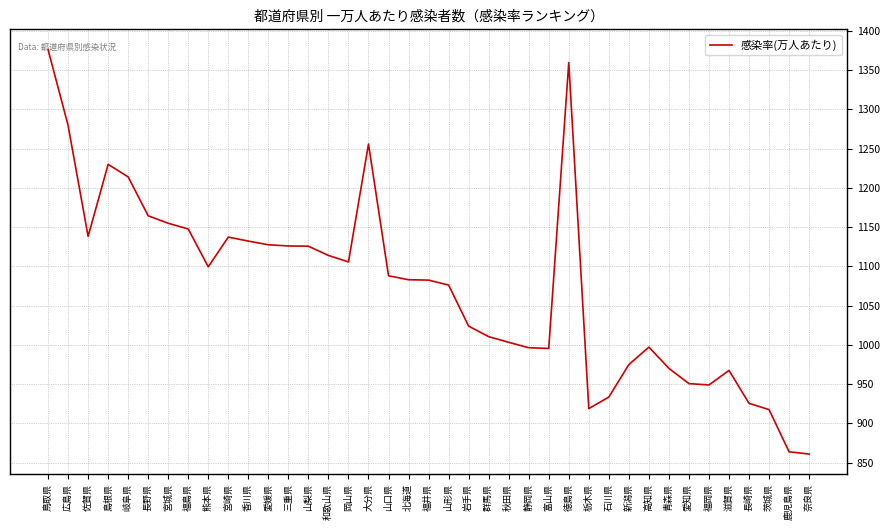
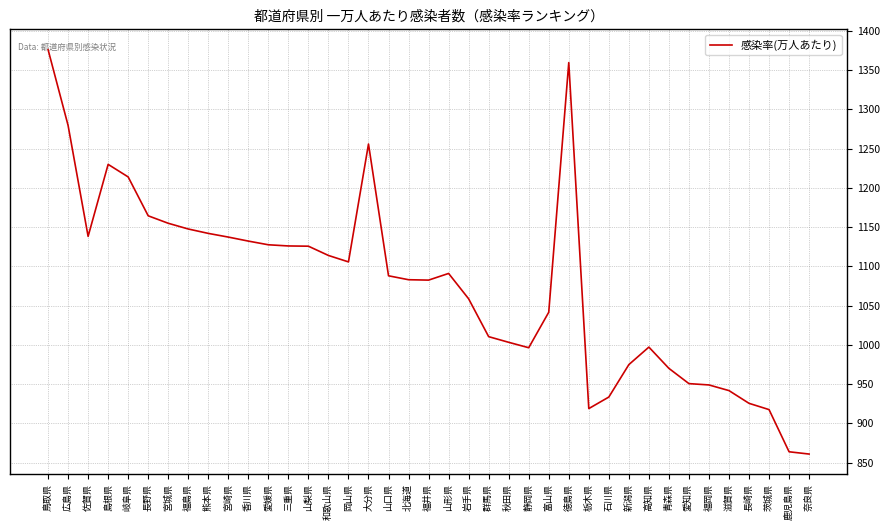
  {
    "鳥取県": 1380,
    "広島県": 1280,
    "佐賀県": 1140,
    "島根県": 1230,
    "岐阜県": 1210,
    "長野県": 1160,
    "宮城県": 1150,
    "福島県": 1150,
-   "熊本県": 1100,
+   "熊本県": 1140,
    "宮崎県": 1140,
    "香川県": 1130,
    "愛媛県": 1130,
    "三重県": 1130,
    "山梨県": 1130,
    "和歌山県": 1110,
    "岡山県": 1110,
    "大分県": 1260,
    "山口県": 1090,
    "北海道": 1080,
    "福井県": 1080,
-   "山形県": 1080,
-   "岩手県": 1020,
+   "山形県": 1090,
+   "岩手県": 1060,
    "群馬県": 1010,
    "秋田県": 1000,
    "静岡県": 1000,
-   "富山県": 1000,
+   "富山県": 1040,
    "徳島県": 1360,
    "栃木県": 920,
    "石川県": 930,
    "新潟県": 970,
    "高知県": 1000,
    "青森県": 970,
    "愛知県": 950,
    "福岡県": 950,
-   "滋賀県": 970,
+   "滋賀県": 940,
    "長崎県": 930,
    "茨城県": 920,
    "鹿児島県": 860,
    "奈良県": 860
  }
